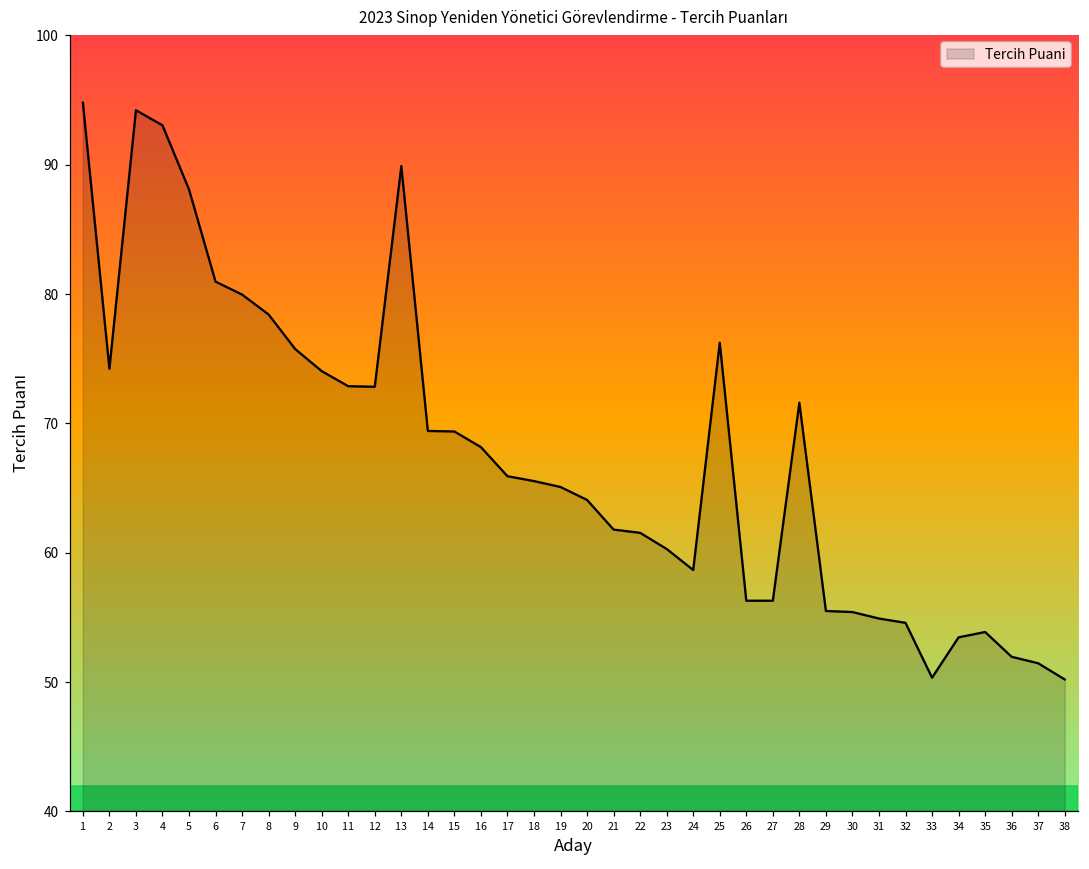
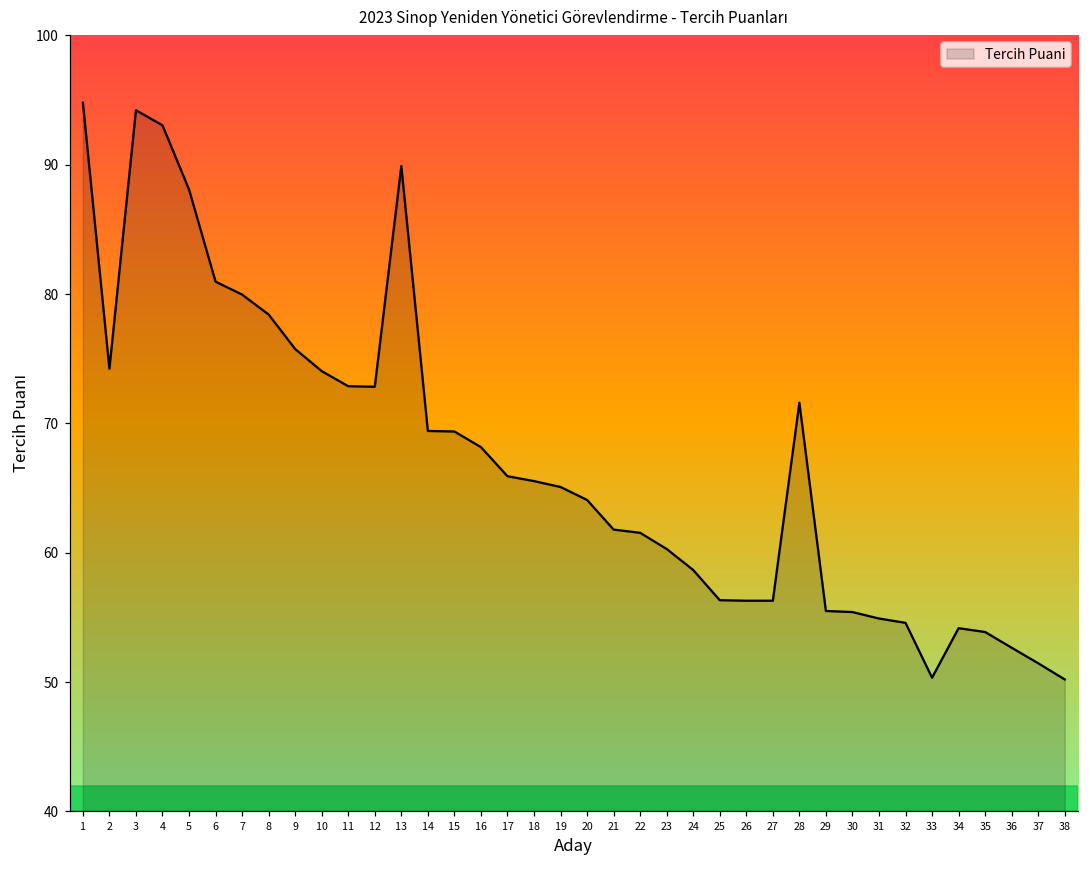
  {
    "1": 94.8,
    "2": 74.2,
    "3": 94.2,
    "4": 93.0,
    "5": 88.1,
    "6": 81.0,
    "7": 80.0,
    "8": 78.4,
    "9": 75.8,
    "10": 74.0,
    "11": 72.9,
    "12": 72.8,
    "13": 89.9,
    "14": 69.4,
    "15": 69.4,
    "16": 68.2,
    "17": 65.9,
    "18": 65.5,
    "19": 65.1,
    "20": 64.1,
    "21": 61.8,
    "22": 61.5,
    "23": 60.3,
    "24": 58.7,
-   "25": 76.2,
+   "25": 56.3,
    "26": 56.3,
    "27": 56.3,
    "28": 71.6,
    "29": 55.5,
    "30": 55.4,
    "31": 54.9,
    "32": 54.6,
    "33": 50.3,
-   "34": 53.5,
+   "34": 54.2,
    "35": 53.9,
-   "36": 52.0,
+   "36": 52.7,
    "37": 51.5,
    "38": 50.2
  }
